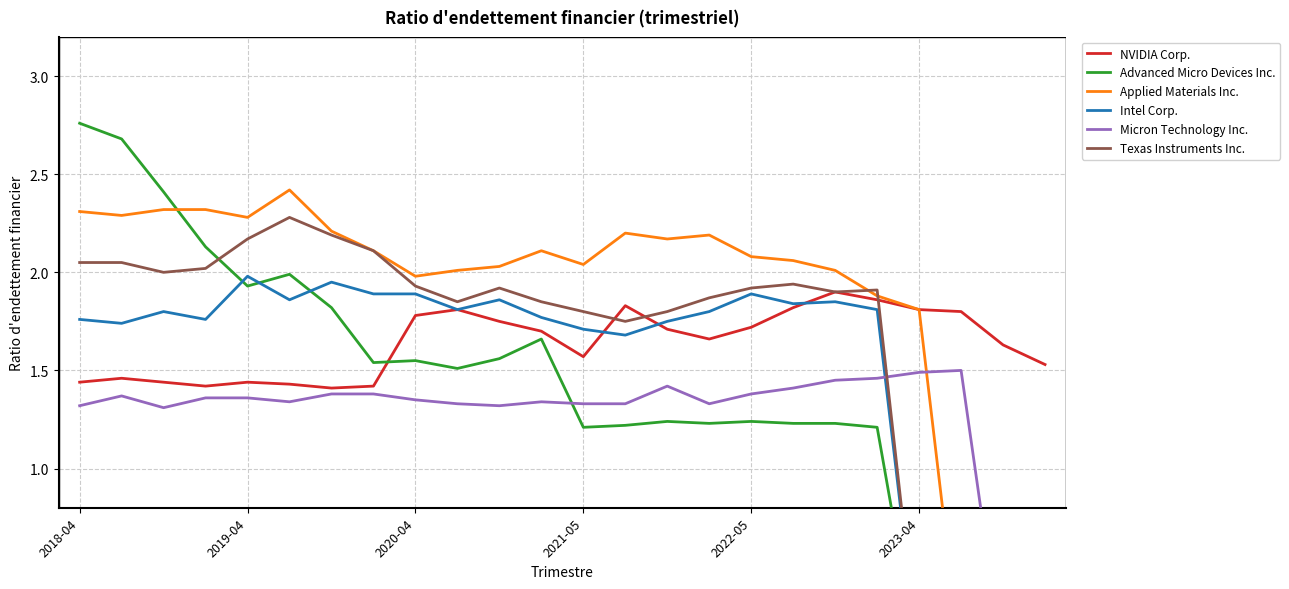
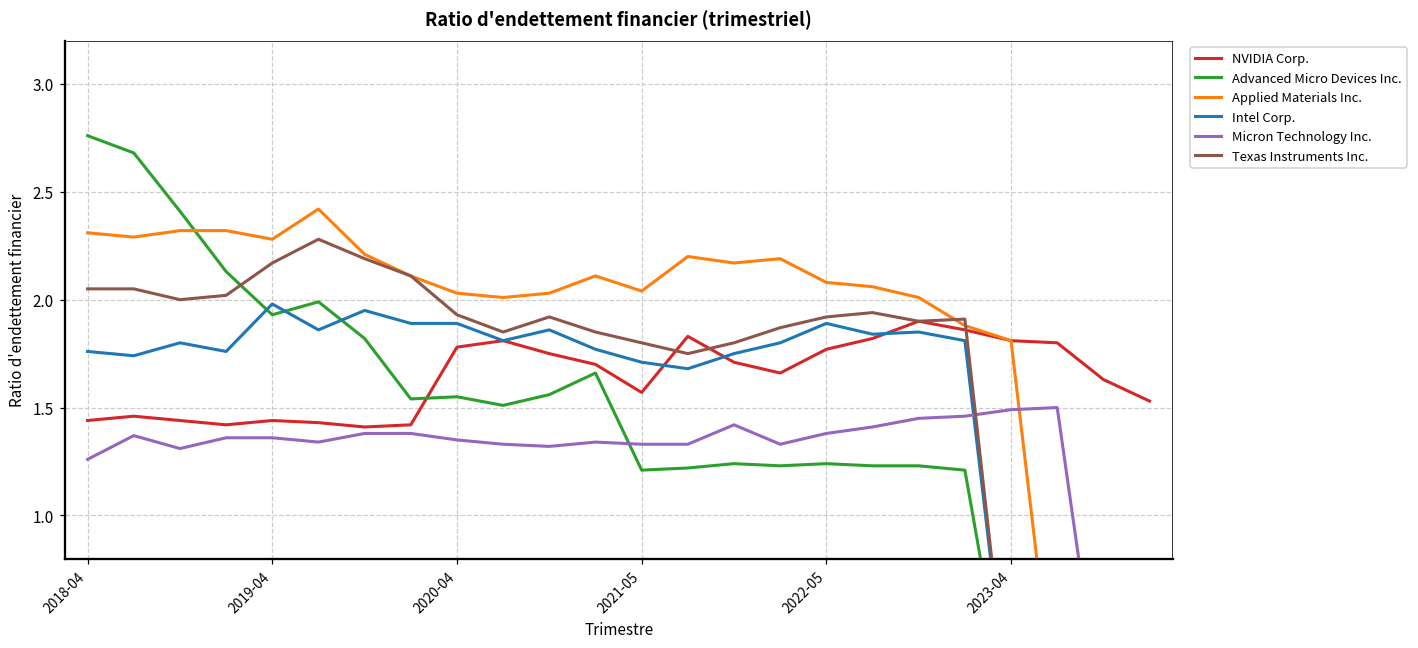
  {
    "NVIDIA Corp.": {
      "2018-04": 1.44,
      "2019-04": 1.44,
      "2020-04": 1.78,
      "2021-05": 1.57,
-     "2022-05": 1.72
+     "2022-05": 1.77
    },
    "Advanced Micro Devices Inc.": {
      "2018-04": 2.76,
      "2019-04": 1.93,
      "2020-04": 1.55,
      "2021-05": 1.21,
      "2022-05": 1.24
    },
    "Applied Materials Inc.": {
      "2018-04": 2.31,
      "2019-04": 2.28,
-     "2020-04": 1.98,
+     "2020-04": 2.03,
      "2021-05": 2.04,
      "2022-05": 2.08
    },
    "Intel Corp.": {
      "2018-04": 1.76,
      "2019-04": 1.98,
      "2020-04": 1.89,
      "2021-05": 1.71,
      "2022-05": 1.89
    },
    "Micron Technology Inc.": {
-     "2018-04": 1.32,
+     "2018-04": 1.26,
      "2019-04": 1.36,
      "2020-04": 1.35,
      "2021-05": 1.33,
      "2022-05": 1.38,
      "2023-04": 1.49
    },
    "Texas Instruments Inc.": {
      "2018-04": 2.05,
      "2019-04": 2.17,
      "2020-04": 1.93,
      "2021-05": 1.80,
      "2022-05": 1.92
    }
  }
